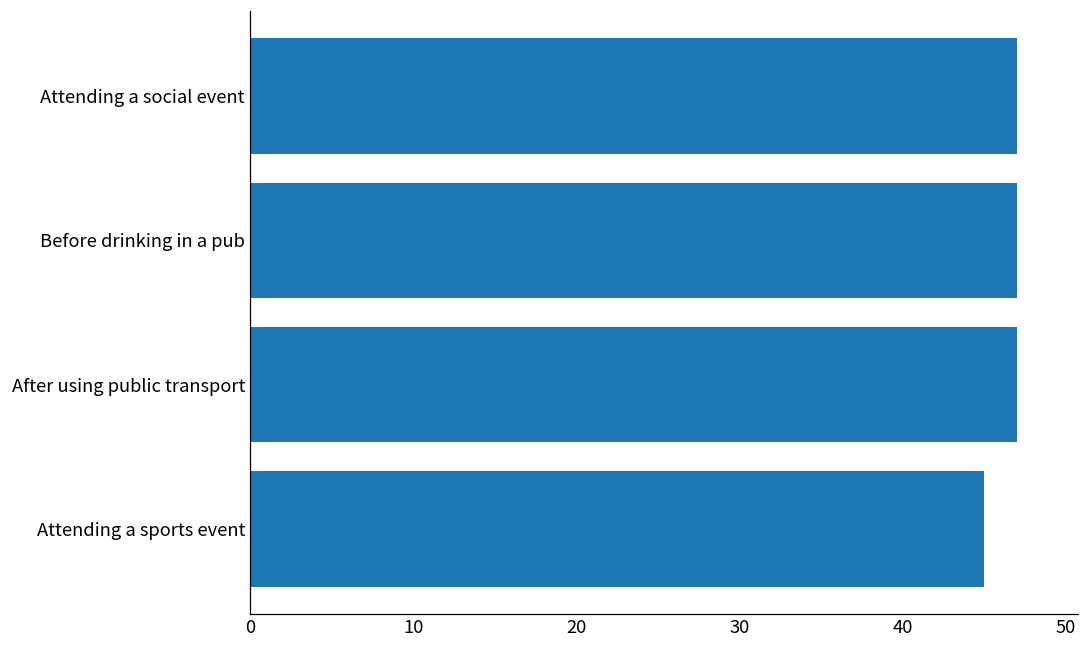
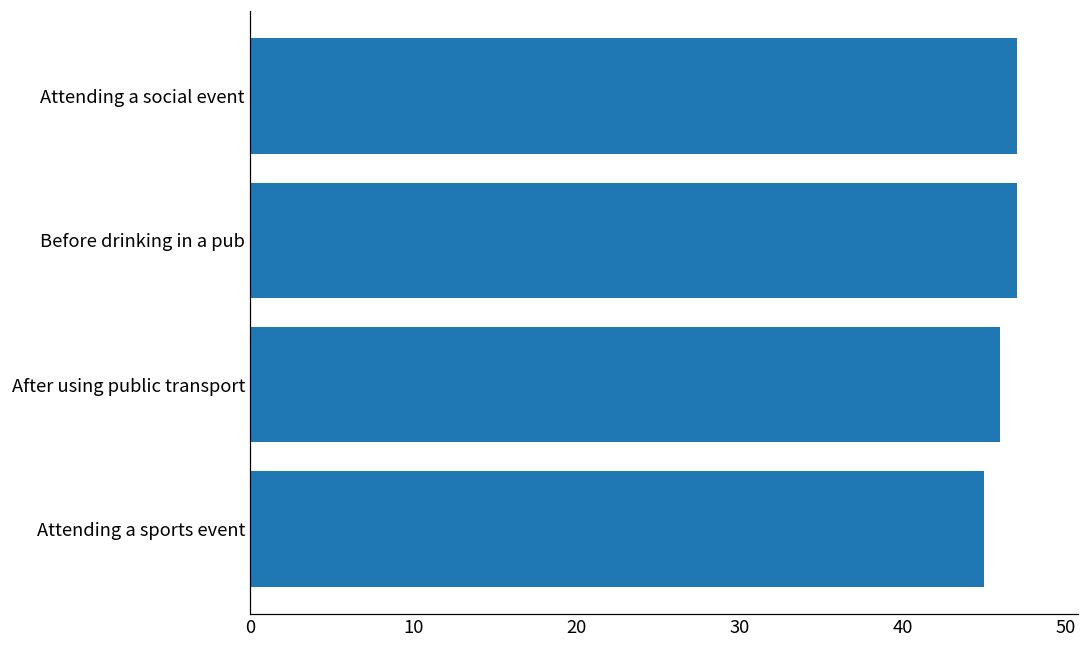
  {
    "Attending a social event": 47,
    "Before drinking in a pub": 47,
-   "After using public transport": 47,
+   "After using public transport": 46,
    "Attending a sports event": 45
  }
